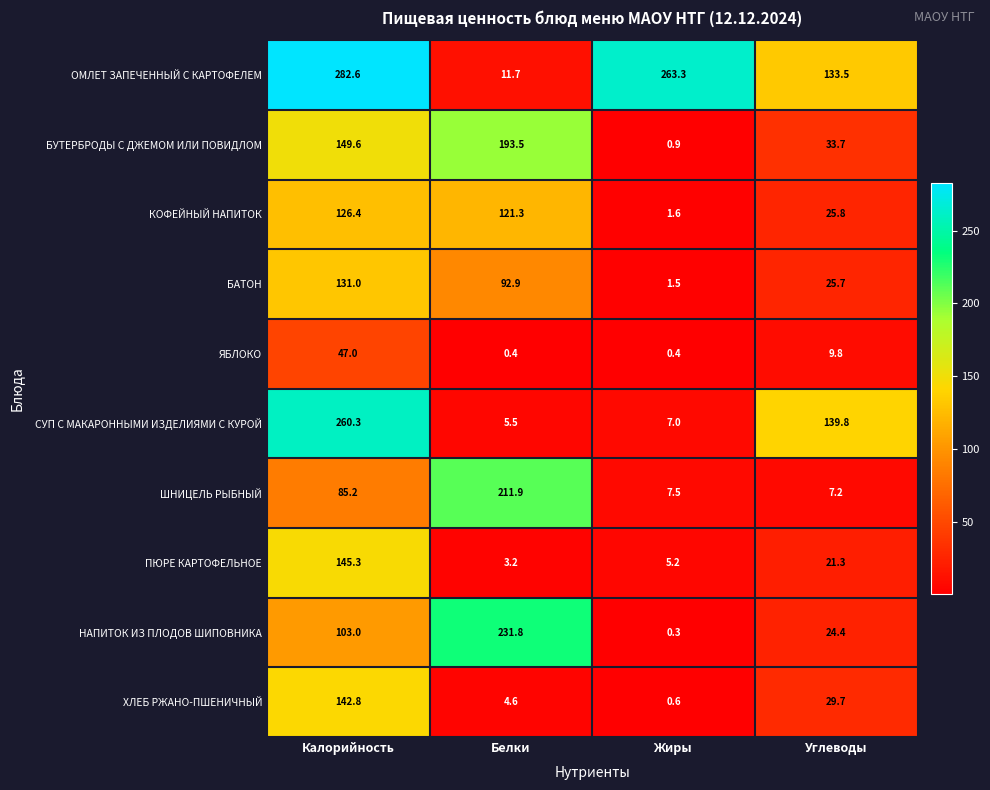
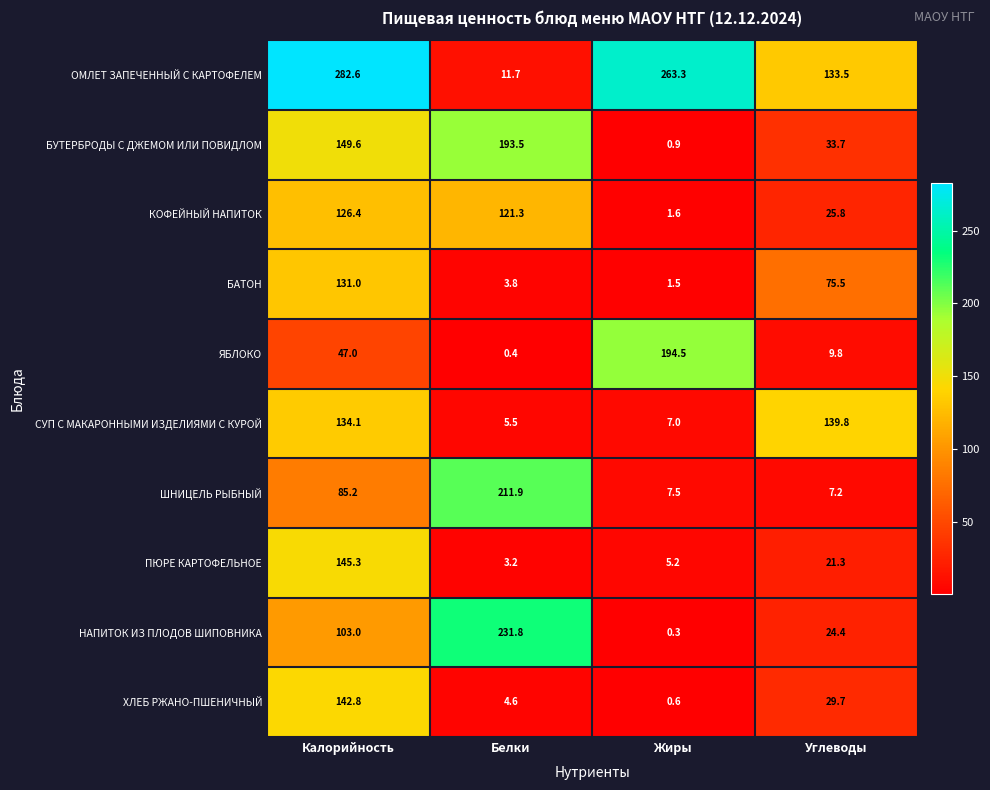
  {
    "ОМЛЕТ ЗАПЕЧЕННЫЙ С КАРТОФЕЛЕМ": {
      "Калорийность": 282.6,
      "Белки": 11.7,
      "Жиры": 263.3,
      "Углеводы": 133.5
    },
    "БУТЕРБРОДЫ С ДЖЕМОМ ИЛИ ПОВИДЛОМ": {
      "Калорийность": 149.6,
      "Белки": 193.5,
      "Жиры": 0.9,
      "Углеводы": 33.7
    },
    "КОФЕЙНЫЙ НАПИТОК": {
      "Калорийность": 126.4,
      "Белки": 121.3,
      "Жиры": 1.6,
      "Углеводы": 25.8
    },
    "БАТОН": {
      "Калорийность": 131.0,
-     "Белки": 92.9,
+     "Белки": 3.8,
      "Жиры": 1.5,
-     "Углеводы": 25.7
+     "Углеводы": 75.5
    },
    "ЯБЛОКО": {
      "Калорийность": 47.0,
      "Белки": 0.4,
-     "Жиры": 0.4,
+     "Жиры": 194.5,
      "Углеводы": 9.8
    },
    "СУП С МАКАРОННЫМИ ИЗДЕЛИЯМИ С КУРОЙ": {
-     "Калорийность": 260.3,
+     "Калорийность": 134.1,
      "Белки": 5.5,
      "Жиры": 7.0,
      "Углеводы": 139.8
    },
    "ШНИЦЕЛЬ РЫБНЫЙ": {
      "Калорийность": 85.2,
      "Белки": 211.9,
      "Жиры": 7.5,
      "Углеводы": 7.2
    },
    "ПЮРЕ КАРТОФЕЛЬНОЕ": {
      "Калорийность": 145.3,
      "Белки": 3.2,
      "Жиры": 5.2,
      "Углеводы": 21.3
    },
    "НАПИТОК ИЗ ПЛОДОВ ШИПОВНИКА": {
      "Калорийность": 103.0,
      "Белки": 231.8,
      "Жиры": 0.3,
      "Углеводы": 24.4
    },
    "ХЛЕБ РЖАНО-ПШЕНИЧНЫЙ": {
      "Калорийность": 142.8,
      "Белки": 4.6,
      "Жиры": 0.6,
      "Углеводы": 29.7
    }
  }
